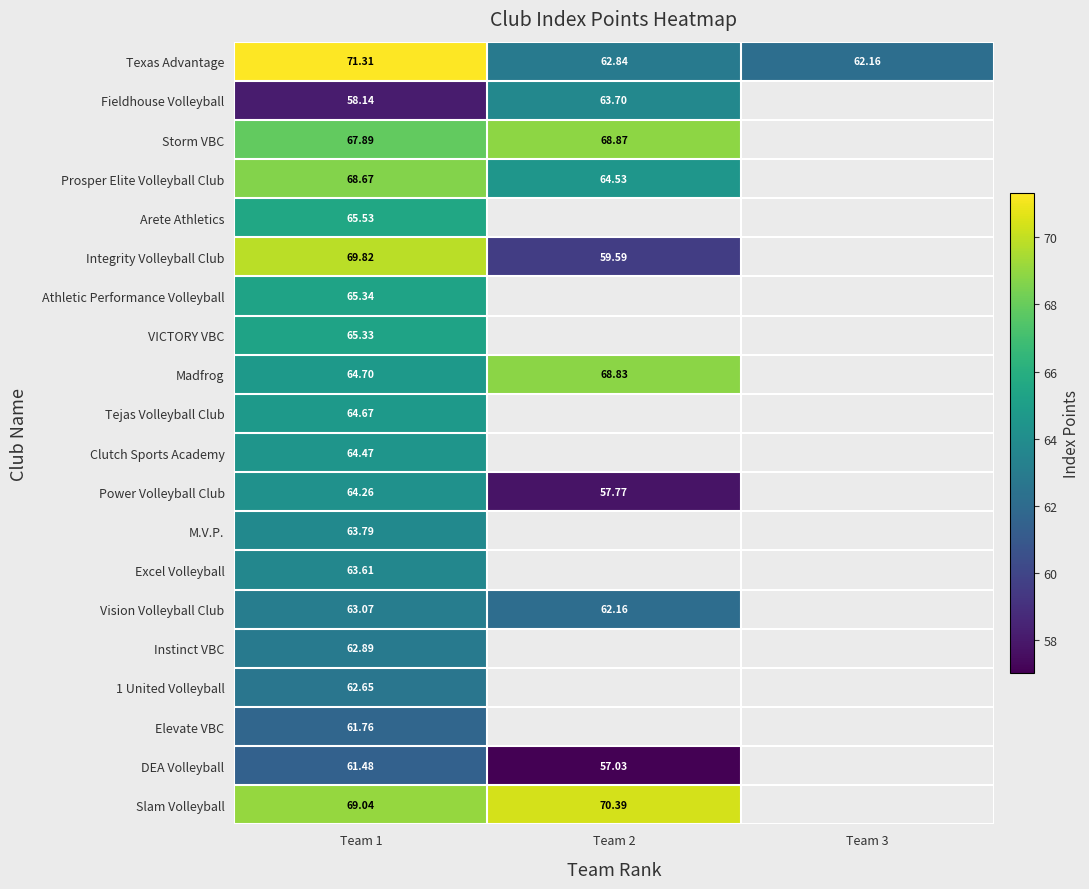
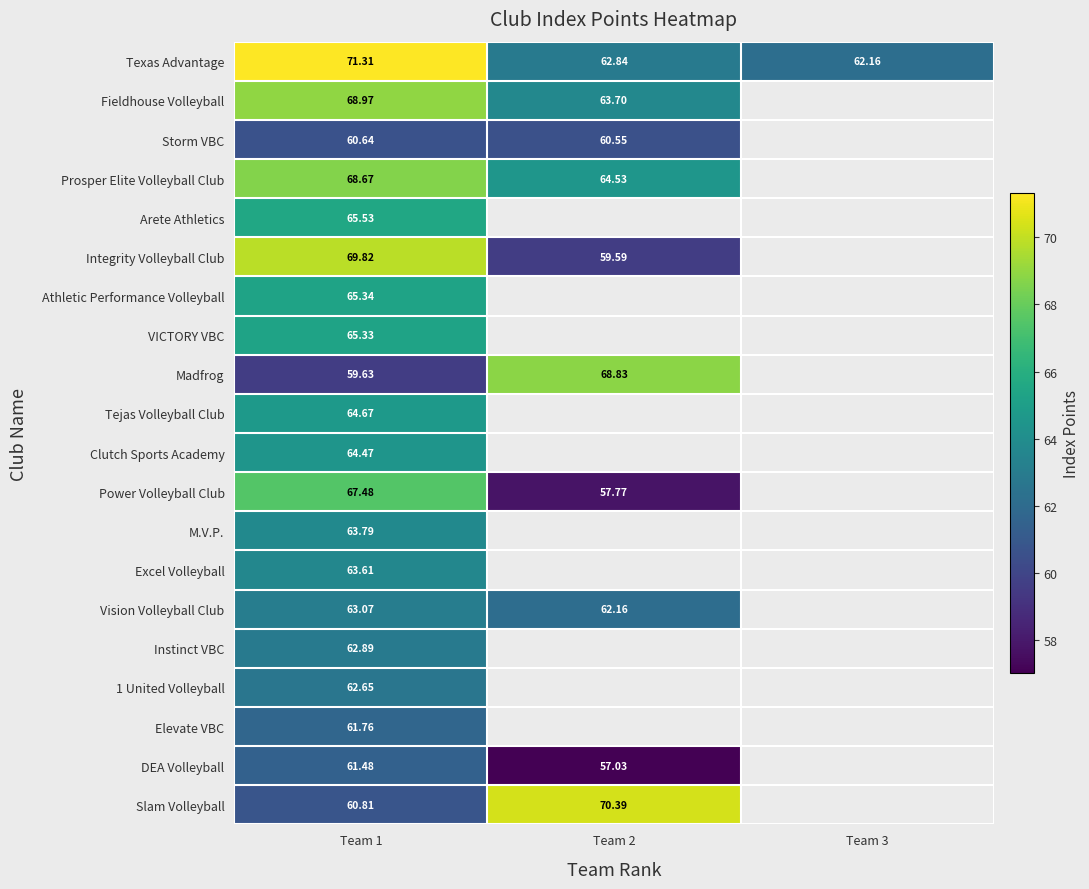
  {
    "Texas Advantage": {
      "Team 1": 71.31,
      "Team 2": 62.84,
      "Team 3": 62.16
    },
    "Fieldhouse Volleyball": {
-     "Team 1": 58.14,
+     "Team 1": 68.97,
      "Team 2": 63.70
    },
    "Storm VBC": {
-     "Team 1": 67.89,
-     "Team 2": 68.87
+     "Team 1": 60.64,
+     "Team 2": 60.55
    },
    "Prosper Elite Volleyball Club": {
      "Team 1": 68.67,
      "Team 2": 64.53
    },
    "Arete Athletics": {
      "Team 1": 65.53
    },
    "Integrity Volleyball Club": {
      "Team 1": 69.82,
      "Team 2": 59.59
    },
    "Athletic Performance Volleyball": {
      "Team 1": 65.34
    },
    "VICTORY VBC": {
      "Team 1": 65.33
    },
    "Madfrog": {
-     "Team 1": 64.70,
+     "Team 1": 59.63,
      "Team 2": 68.83
    },
    "Tejas Volleyball Club": {
      "Team 1": 64.67
    },
    "Clutch Sports Academy": {
      "Team 1": 64.47
    },
    "Power Volleyball Club": {
-     "Team 1": 64.26,
+     "Team 1": 67.48,
      "Team 2": 57.77
    },
    "M.V.P.": {
      "Team 1": 63.79
    },
    "Excel Volleyball": {
      "Team 1": 63.61
    },
    "Vision Volleyball Club": {
      "Team 1": 63.07,
      "Team 2": 62.16
    },
    "Instinct VBC": {
      "Team 1": 62.89
    },
    "1 United Volleyball": {
      "Team 1": 62.65
    },
    "Elevate VBC": {
      "Team 1": 61.76
    },
    "DEA Volleyball": {
      "Team 1": 61.48,
      "Team 2": 57.03
    },
    "Slam Volleyball": {
-     "Team 1": 69.04,
+     "Team 1": 60.81,
      "Team 2": 70.39
    }
  }
